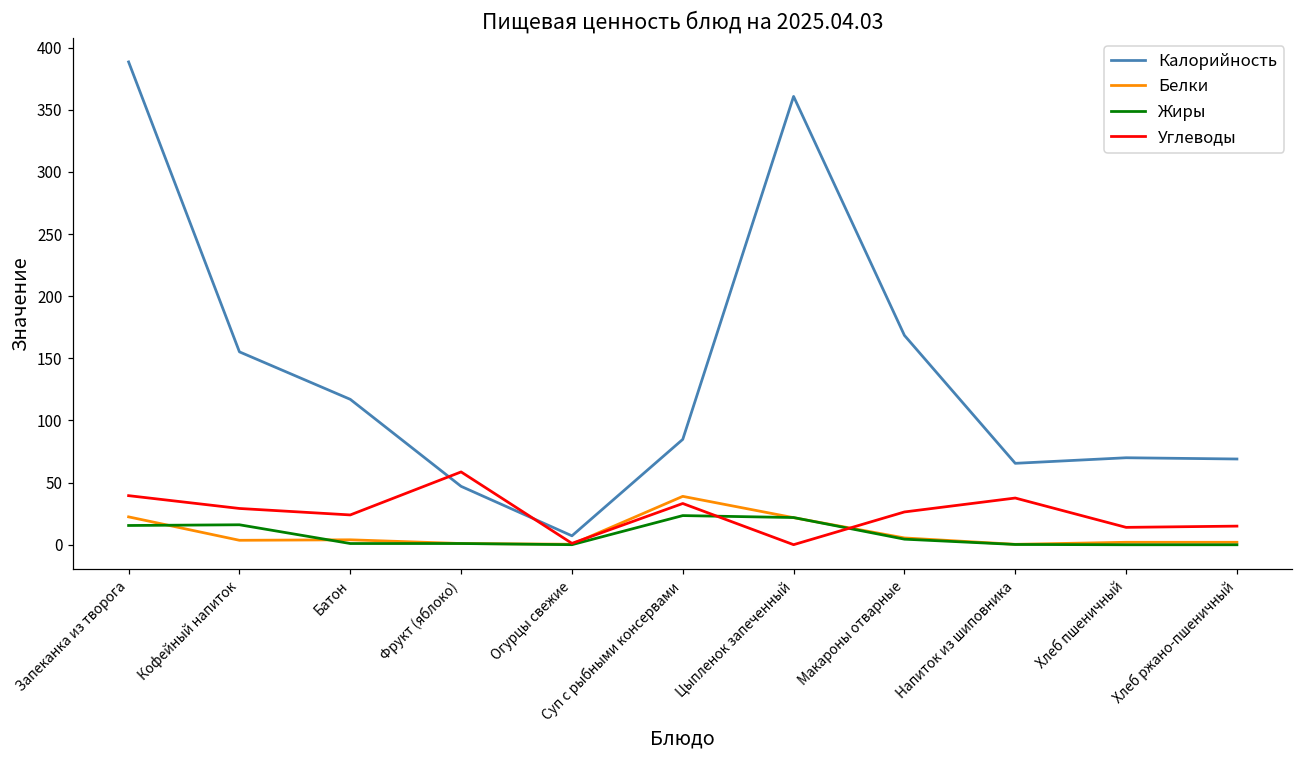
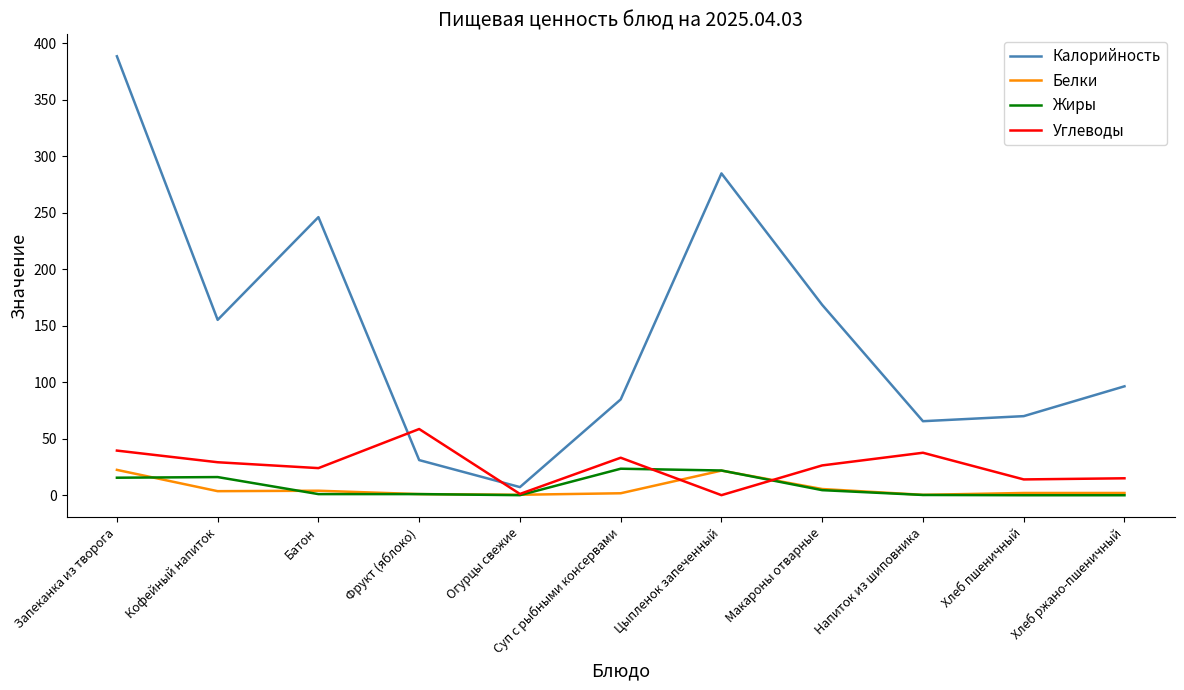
  {
    "Калорийность": {
      "Запеканка из творога": 388,
      "Кофейный напиток": 155,
-     "Батон": 117,
-     "Фрукт (яблоко)": 47,
+     "Батон": 246,
+     "Фрукт (яблоко)": 31,
      "Огурцы свежие": 7,
      "Суп с рыбными консервами": 85,
-     "Цыпленок запеченный": 361,
+     "Цыпленок запеченный": 285,
      "Макароны отварные": 168,
      "Напиток из шиповника": 66,
      "Хлеб пшеничный": 70,
-     "Хлеб ржано-пшеничный": 69
+     "Хлеб ржано-пшеничный": 96
    },
    "Белки": {
      "Запеканка из творога": 22,
      "Кофейный напиток": 4,
      "Батон": 4,
-     "Суп с рыбными консервами": 39
+     "Суп с рыбными консервами": 2
    },
    "Жиры": {
      "Запеканка из творога": 16,
      "Кофейный напиток": 16,
      "Батон": 1,
      "Суп с рыбными консервами": 23
    },
    "Углеводы": {
      "Запеканка из творога": 40,
      "Кофейный напиток": 29,
      "Батон": 24,
      "Фрукт (яблоко)": 59,
      "Суп с рыбными консервами": 33,
      "Цыпленок запеченный": 0,
      "Макароны отварные": 26,
      "Напиток из шиповника": 38,
      "Хлеб пшеничный": 14,
      "Хлеб ржано-пшеничный": 15
    }
  }
